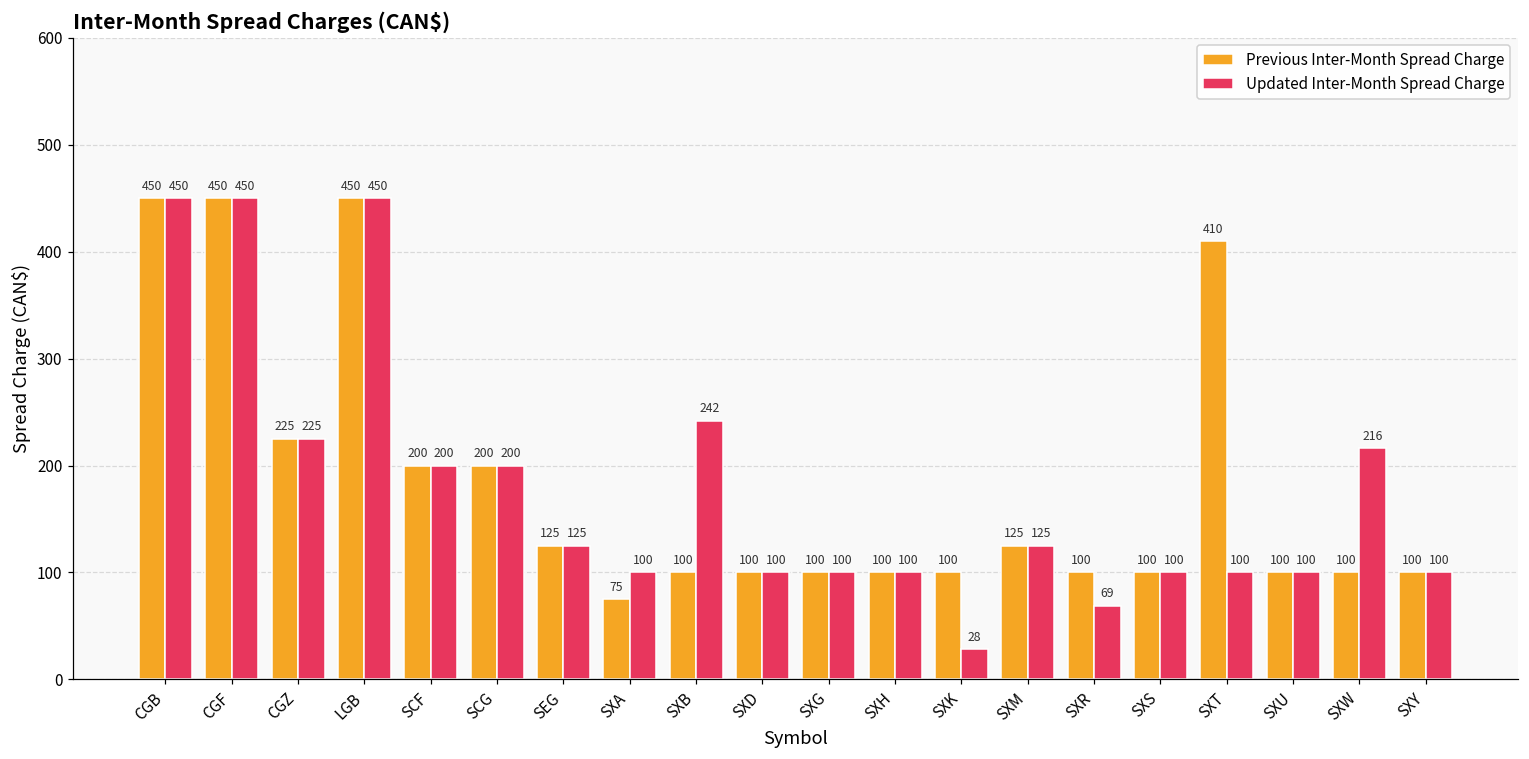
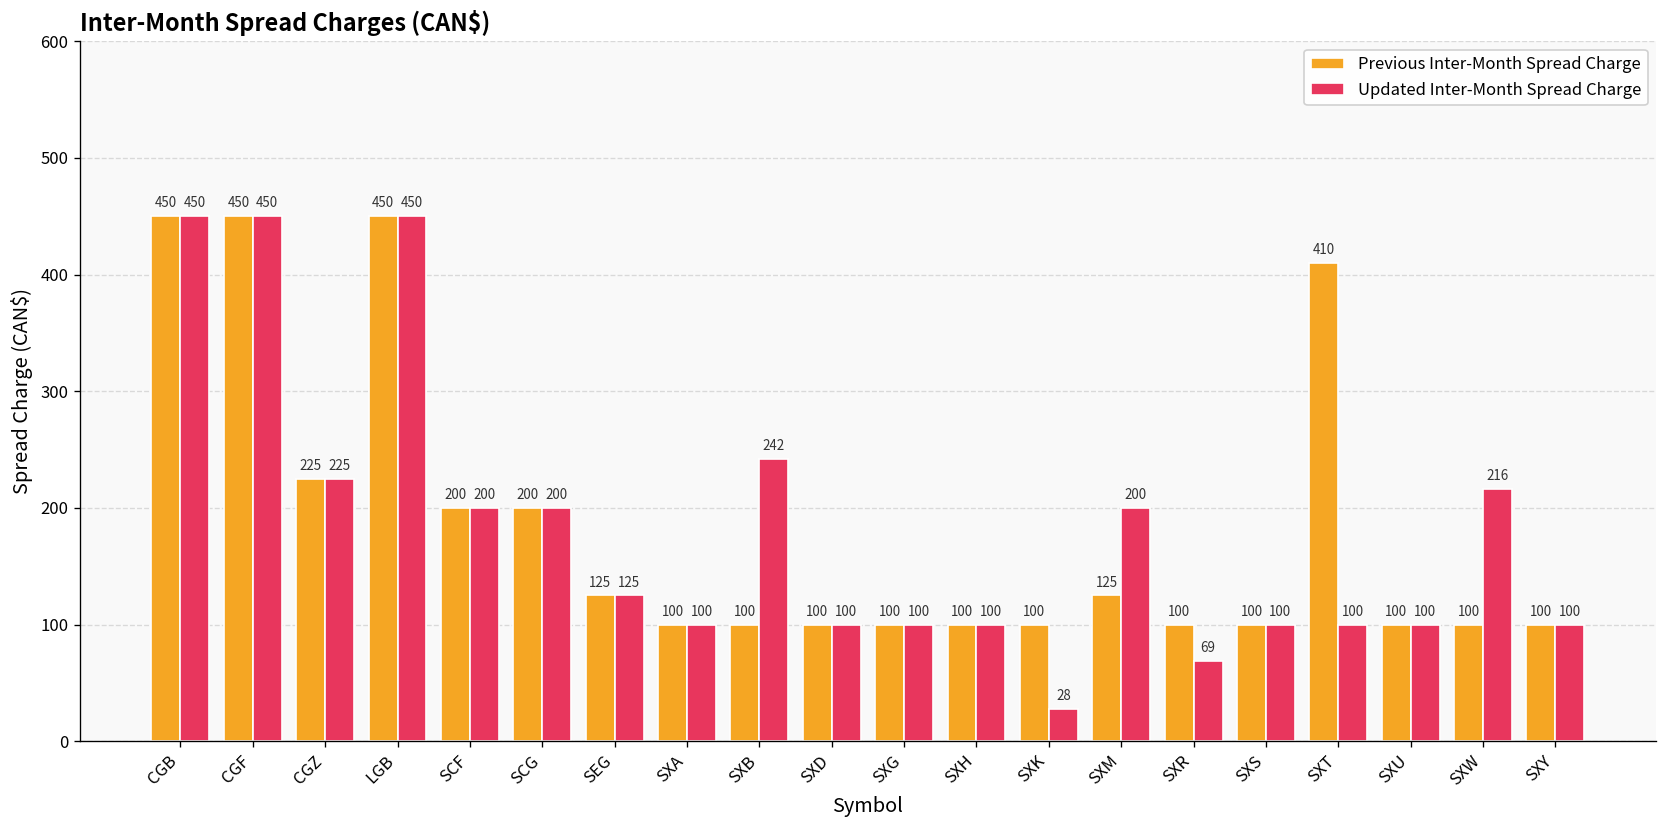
  {
    "Previous Inter-Month Spread Charge": {
      "CGB": 450,
      "CGF": 450,
      "CGZ": 225,
      "LGB": 450,
      "SCF": 200,
      "SCG": 200,
      "SEG": 125,
-     "SXA": 75,
+     "SXA": 100,
      "SXB": 100,
      "SXD": 100,
      "SXG": 100,
      "SXH": 100,
      "SXK": 100,
      "SXM": 125,
      "SXR": 100,
      "SXS": 100,
      "SXT": 410,
      "SXU": 100,
      "SXW": 100,
      "SXY": 100
    },
    "Updated Inter-Month Spread Charge": {
      "CGB": 450,
      "CGF": 450,
      "CGZ": 225,
      "LGB": 450,
      "SCF": 200,
      "SCG": 200,
      "SEG": 125,
      "SXA": 100,
      "SXB": 242,
      "SXD": 100,
      "SXG": 100,
      "SXH": 100,
      "SXK": 28,
-     "SXM": 125,
+     "SXM": 200,
      "SXR": 69,
      "SXS": 100,
      "SXT": 100,
      "SXU": 100,
      "SXW": 216,
      "SXY": 100
    }
  }
